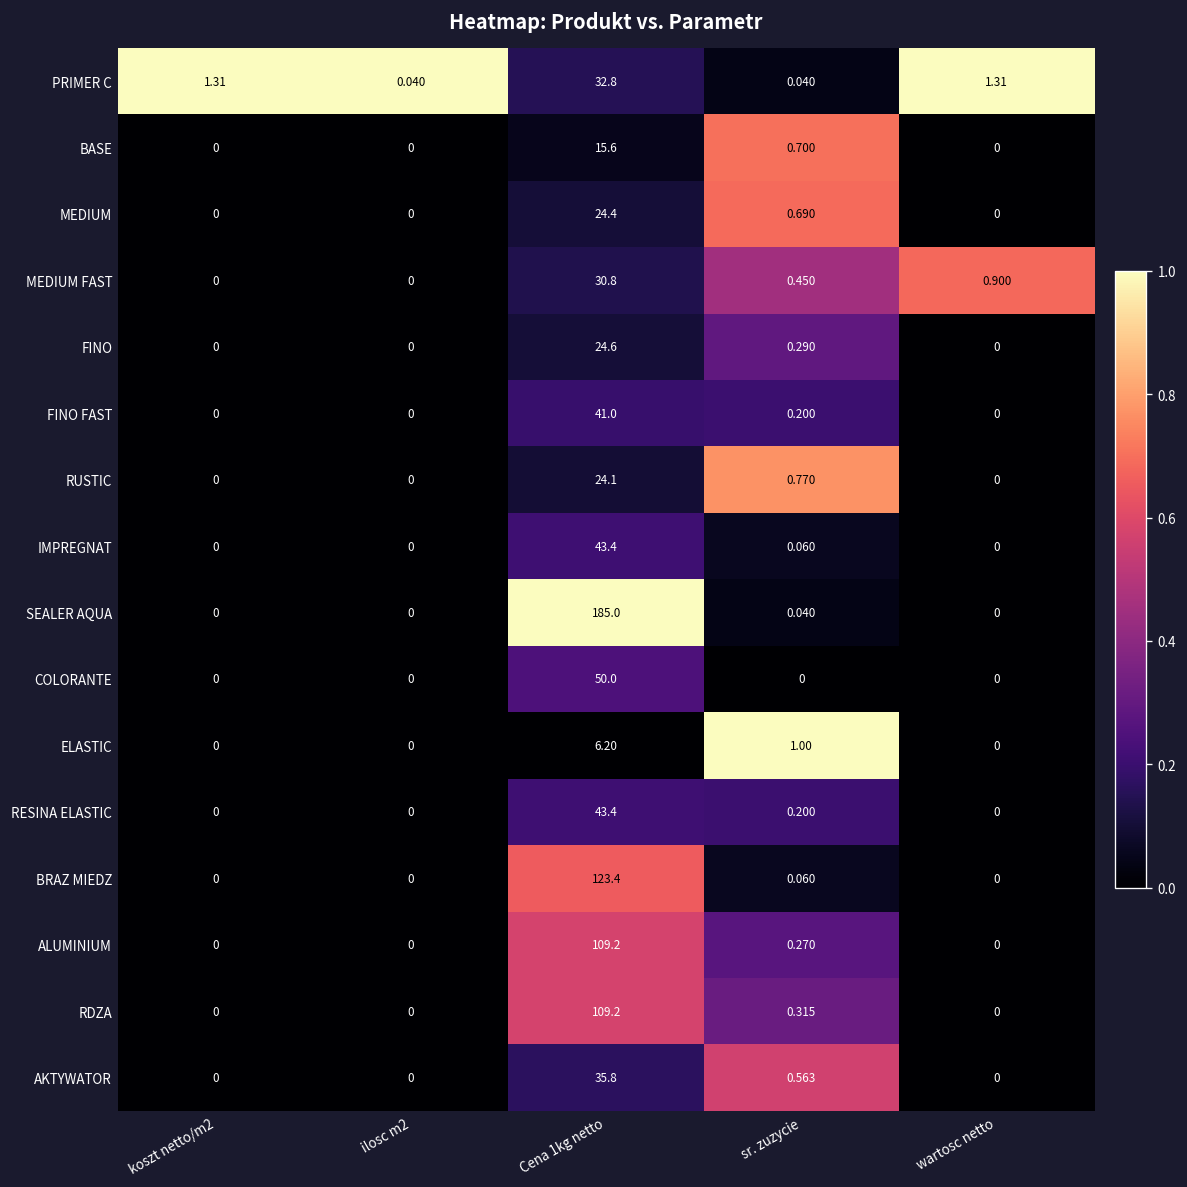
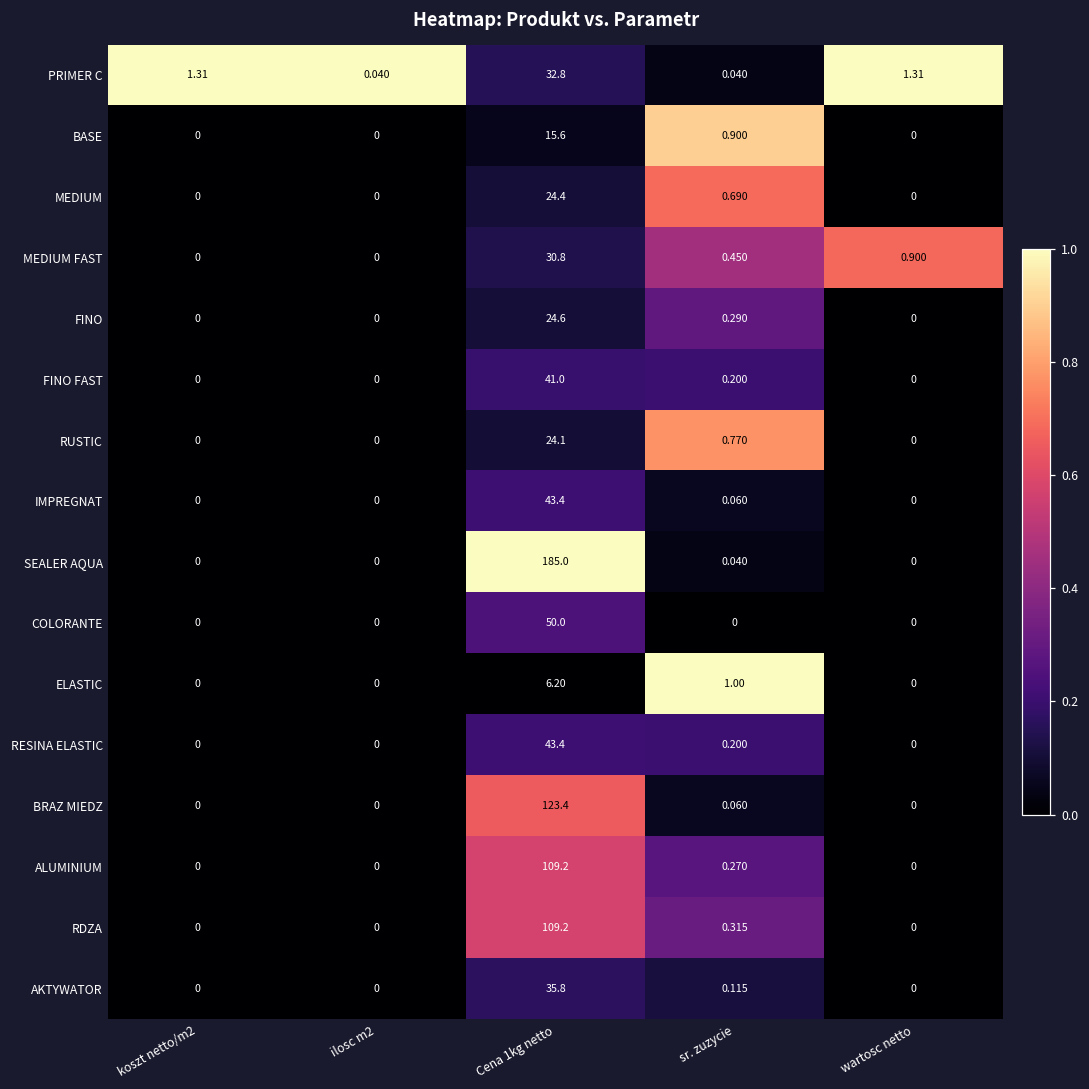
  {
    "PRIMER C": {
      "koszt netto/m2": 1.31,
      "ilosc m2": 0.040,
      "Cena 1kg netto": 32.8,
      "sr. zuzycie": 0.040,
      "wartosc netto": 1.31
    },
    "BASE": {
      "koszt netto/m2": 0,
      "ilosc m2": 0,
      "Cena 1kg netto": 15.6,
-     "sr. zuzycie": 0.700,
+     "sr. zuzycie": 0.900,
      "wartosc netto": 0
    },
    "MEDIUM": {
      "koszt netto/m2": 0,
      "ilosc m2": 0,
      "Cena 1kg netto": 24.4,
      "sr. zuzycie": 0.690,
      "wartosc netto": 0
    },
    "MEDIUM FAST": {
      "koszt netto/m2": 0,
      "ilosc m2": 0,
      "Cena 1kg netto": 30.8,
      "sr. zuzycie": 0.450,
      "wartosc netto": 0.900
    },
    "FINO": {
      "koszt netto/m2": 0,
      "ilosc m2": 0,
      "Cena 1kg netto": 24.6,
      "sr. zuzycie": 0.290,
      "wartosc netto": 0
    },
    "FINO FAST": {
      "koszt netto/m2": 0,
      "ilosc m2": 0,
      "Cena 1kg netto": 41.0,
      "sr. zuzycie": 0.200,
      "wartosc netto": 0
    },
    "RUSTIC": {
      "koszt netto/m2": 0,
      "ilosc m2": 0,
      "Cena 1kg netto": 24.1,
      "sr. zuzycie": 0.770,
      "wartosc netto": 0
    },
    "IMPREGNAT": {
      "koszt netto/m2": 0,
      "ilosc m2": 0,
      "Cena 1kg netto": 43.4,
      "sr. zuzycie": 0.060,
      "wartosc netto": 0
    },
    "SEALER AQUA": {
      "koszt netto/m2": 0,
      "ilosc m2": 0,
      "Cena 1kg netto": 185.0,
      "sr. zuzycie": 0.040,
      "wartosc netto": 0
    },
    "COLORANTE": {
      "koszt netto/m2": 0,
      "ilosc m2": 0,
      "Cena 1kg netto": 50.0,
      "sr. zuzycie": 0,
      "wartosc netto": 0
    },
    "ELASTIC": {
      "koszt netto/m2": 0,
      "ilosc m2": 0,
      "Cena 1kg netto": 6.20,
      "sr. zuzycie": 1.00,
      "wartosc netto": 0
    },
    "RESINA ELASTIC": {
      "koszt netto/m2": 0,
      "ilosc m2": 0,
      "Cena 1kg netto": 43.4,
      "sr. zuzycie": 0.200,
      "wartosc netto": 0
    },
    "BRAZ MIEDZ": {
      "koszt netto/m2": 0,
      "ilosc m2": 0,
      "Cena 1kg netto": 123.4,
      "sr. zuzycie": 0.060,
      "wartosc netto": 0
    },
    "ALUMINIUM": {
      "koszt netto/m2": 0,
      "ilosc m2": 0,
      "Cena 1kg netto": 109.2,
      "sr. zuzycie": 0.270,
      "wartosc netto": 0
    },
    "RDZA": {
      "koszt netto/m2": 0,
      "ilosc m2": 0,
      "Cena 1kg netto": 109.2,
      "sr. zuzycie": 0.315,
      "wartosc netto": 0
    },
    "AKTYWATOR": {
      "koszt netto/m2": 0,
      "ilosc m2": 0,
      "Cena 1kg netto": 35.8,
-     "sr. zuzycie": 0.563,
+     "sr. zuzycie": 0.115,
      "wartosc netto": 0
    }
  }
